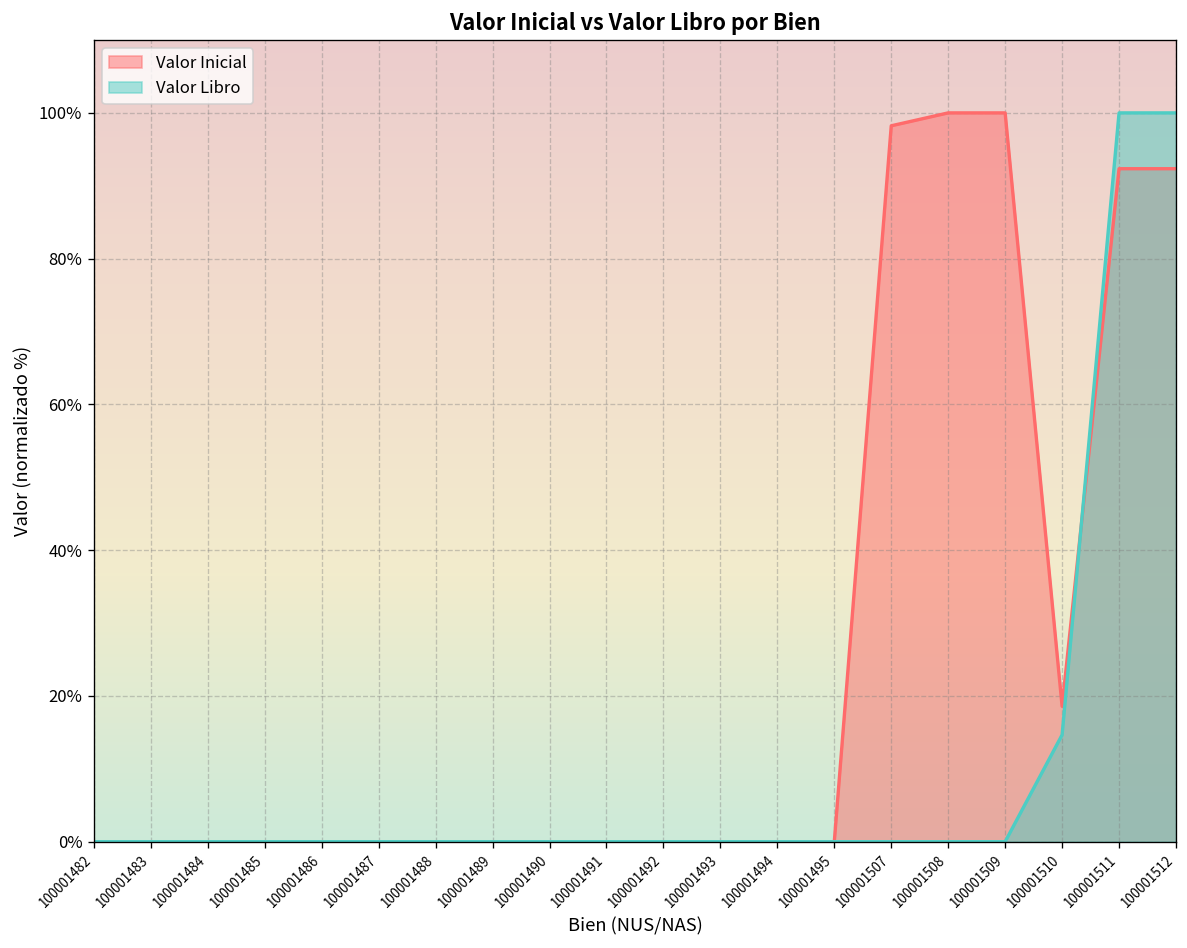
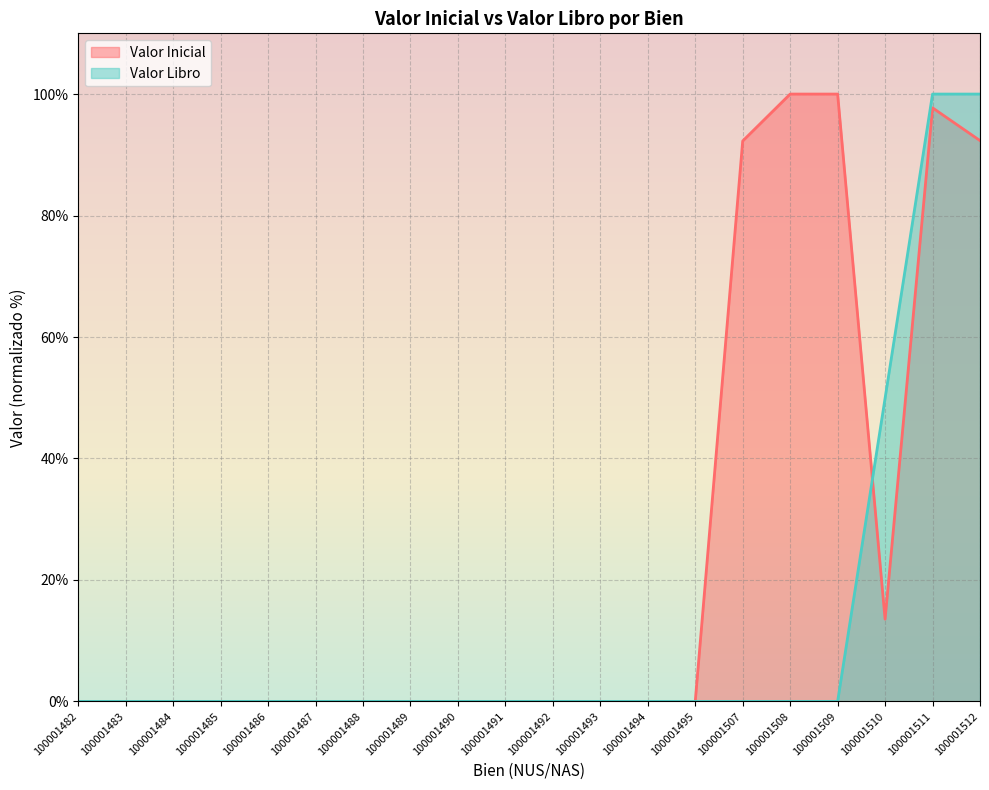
  {
    "Valor Inicial": {
-     "100001507": "98%",
+     "100001507": "92%",
      "100001508": "100%",
      "100001509": "100%",
-     "100001510": "19%",
-     "100001511": "92%",
+     "100001510": "14%",
+     "100001511": "98%",
      "100001512": "92%"
    },
    "Valor Libro": {
      "100001507": "0%",
      "100001508": "0%",
      "100001509": "0%",
-     "100001510": "15%",
+     "100001510": "50%",
      "100001511": "100%",
      "100001512": "100%"
    }
  }
